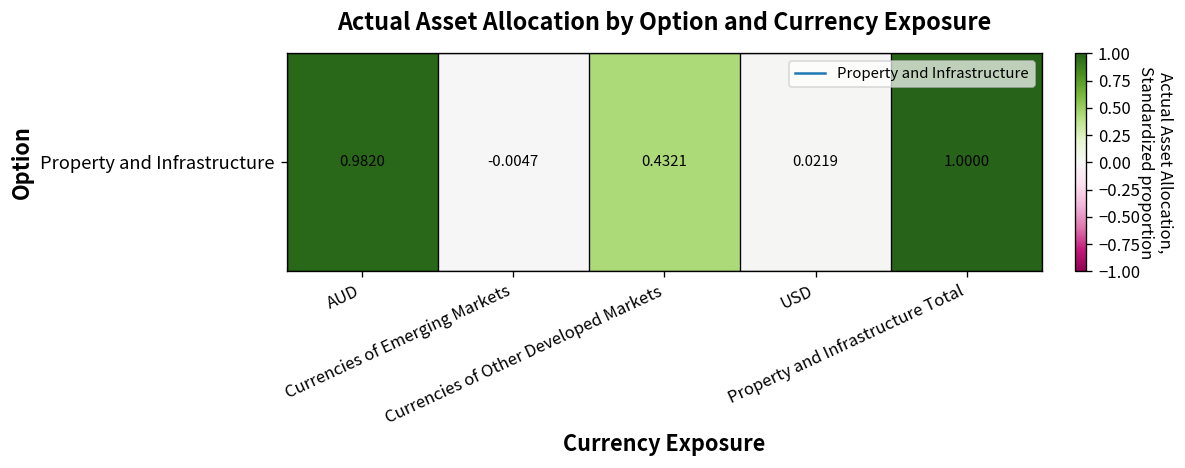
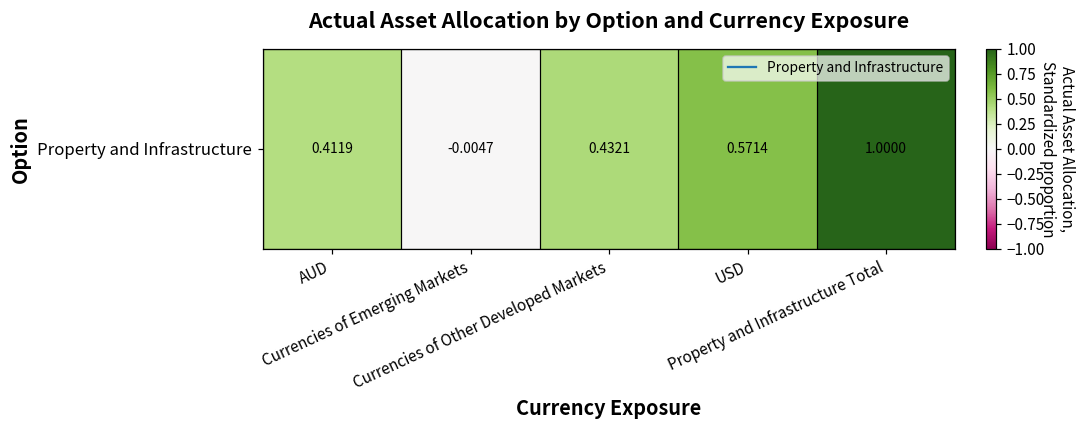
  {
    "Property and Infrastructure": {
-     "AUD": 0.9820,
+     "AUD": 0.4119,
      "Currencies of Emerging Markets": -0.0047,
      "Currencies of Other Developed Markets": 0.4321,
-     "USD": 0.0219,
+     "USD": 0.5714,
      "Property and Infrastructure Total": 1.0000
    }
  }
